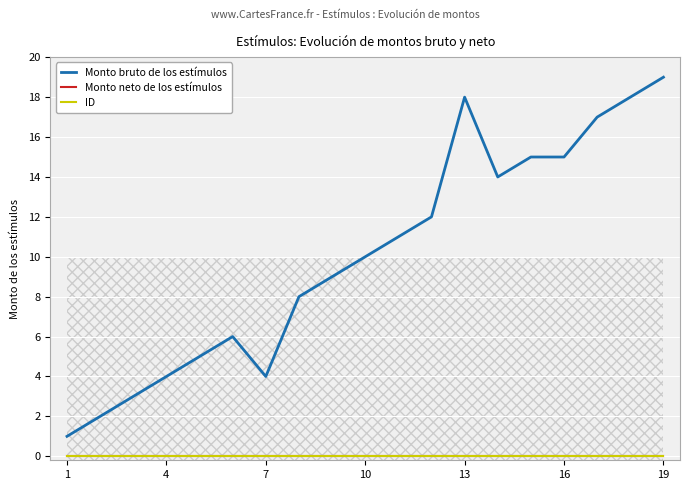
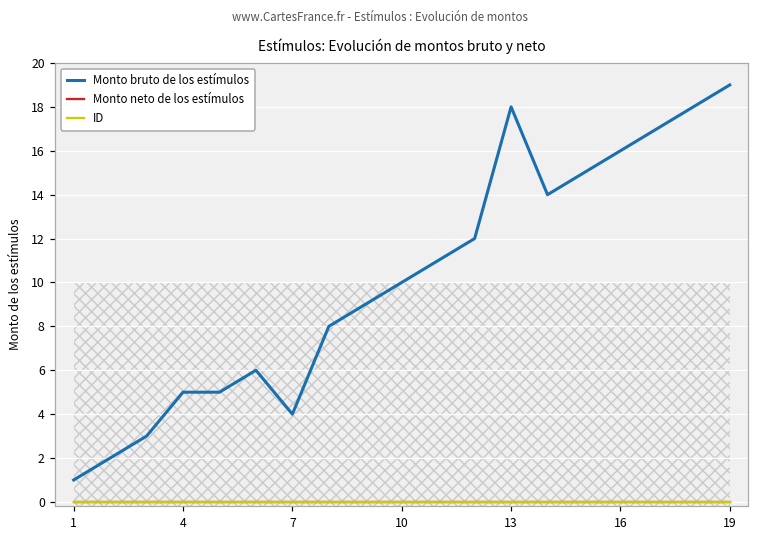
  {
    "Monto bruto de los estímulos": {
      "1": 1,
-     "4": 4,
+     "4": 5,
      "7": 4,
      "13": 18,
-     "16": 15,
+     "16": 16,
      "19": 19
    },
    "ID": {
      "1": 0,
      "4": 0,
      "7": 0,
      "10": 0,
      "13": 0,
      "16": 0,
      "19": 0
    }
  }
